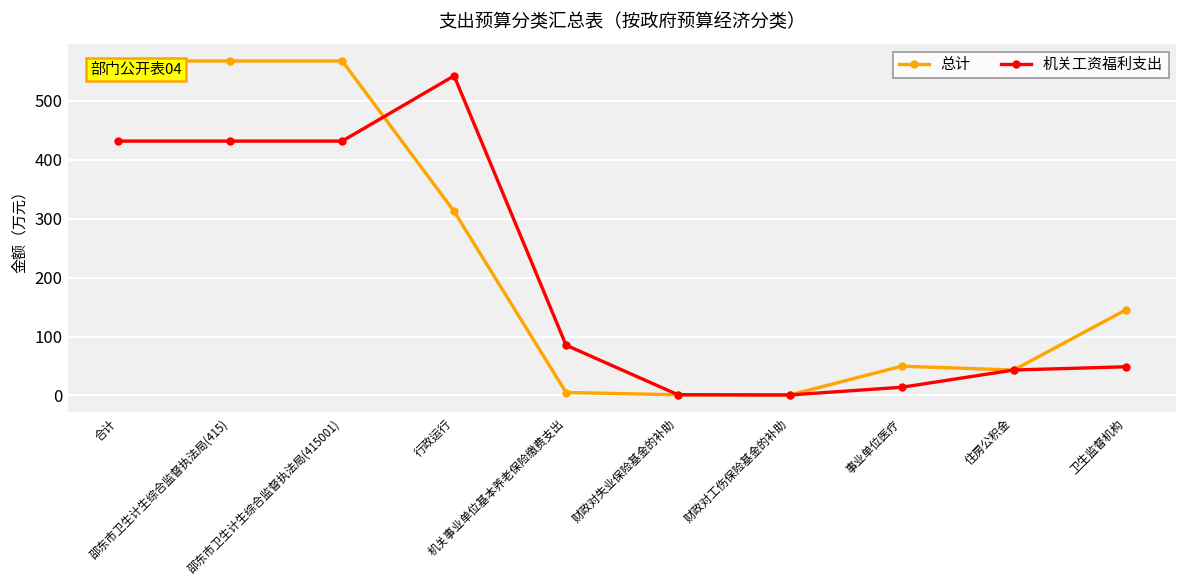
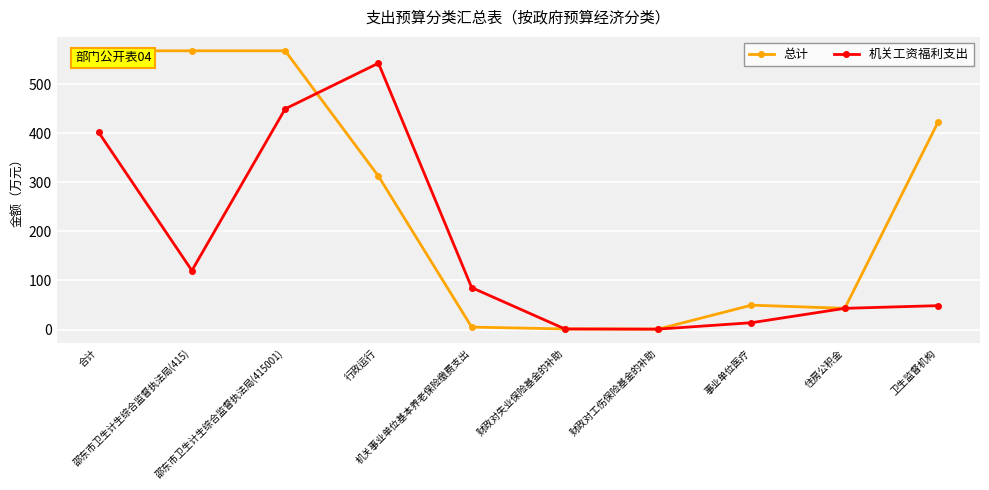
  {
    "总计": {
      "邵东市卫生计生综合监督执法局(415)": 570,
      "邵东市卫生计生综合监督执法局(415001)": 570,
      "行政运行": 310,
      "机关事业单位基本养老保险缴费支出": 0,
      "事业单位医疗": 50,
-     "卫生监督机构": 150
+     "卫生监督机构": 420
    },
    "机关工资福利支出": {
-     "合计": 430,
-     "邵东市卫生计生综合监督执法局(415)": 430,
-     "邵东市卫生计生综合监督执法局(415001)": 430,
+     "合计": 400,
+     "邵东市卫生计生综合监督执法局(415)": 120,
+     "邵东市卫生计生综合监督执法局(415001)": 450,
      "行政运行": 540,
      "机关事业单位基本养老保险缴费支出": 90,
      "事业单位医疗": 10,
      "卫生监督机构": 50
    }
  }
